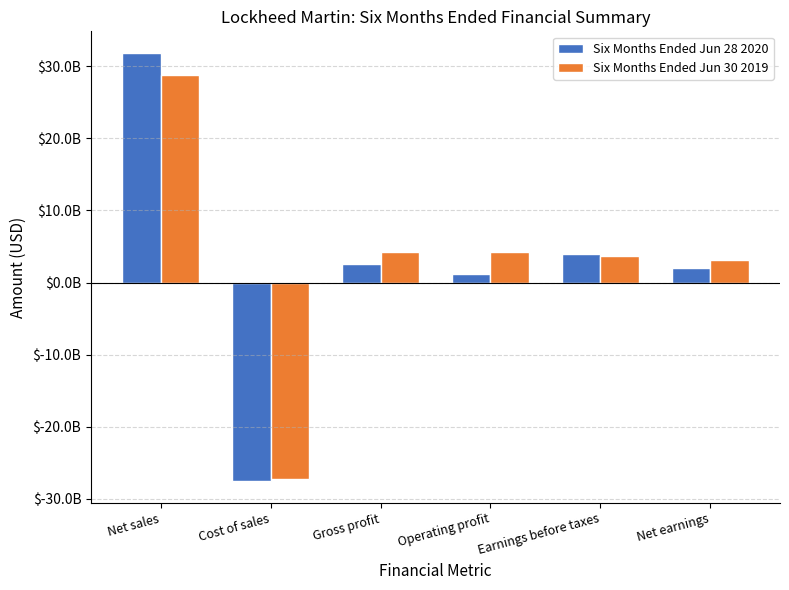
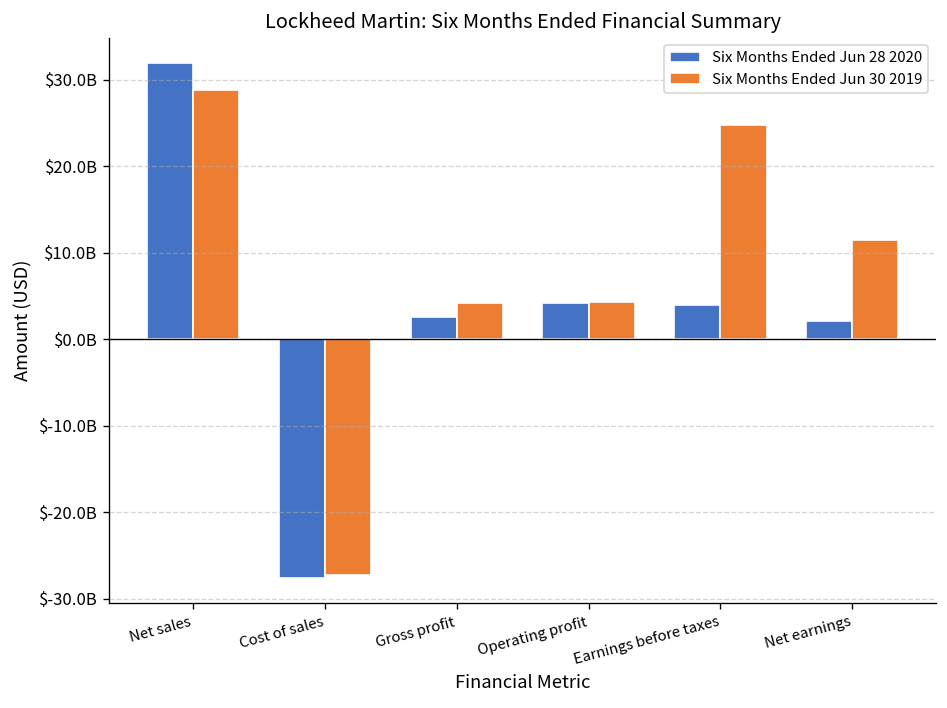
  {
    "Six Months Ended Jun 28 2020": {
      "Net sales": "$32000000000",
      "Cost of sales": "$-28000000000",
      "Gross profit": "$3000000000",
-     "Operating profit": "$1000000000",
+     "Operating profit": "$4000000000",
      "Earnings before taxes": "$4000000000",
      "Net earnings": "$2000000000"
    },
    "Six Months Ended Jun 30 2019": {
      "Net sales": "$29000000000",
      "Cost of sales": "$-27000000000",
      "Gross profit": "$4000000000",
      "Operating profit": "$4000000000",
-     "Earnings before taxes": "$4000000000",
-     "Net earnings": "$3000000000"
+     "Earnings before taxes": "$25000000000",
+     "Net earnings": "$11000000000"
    }
  }
